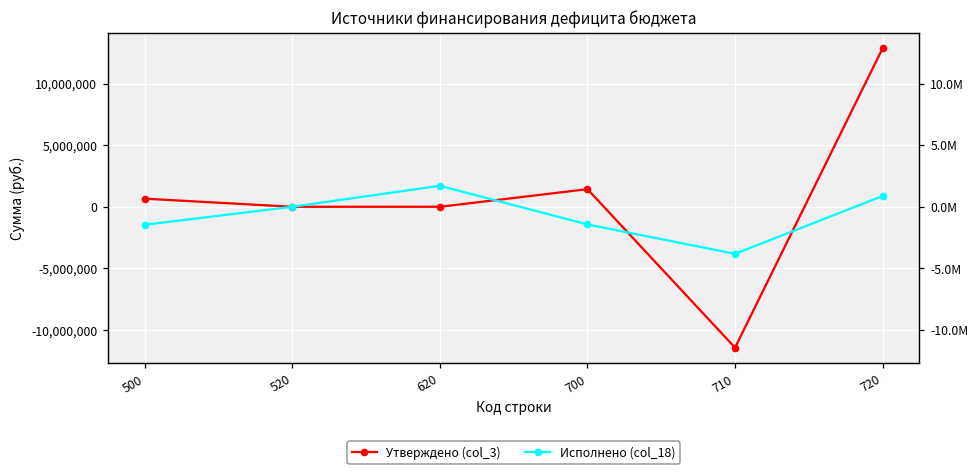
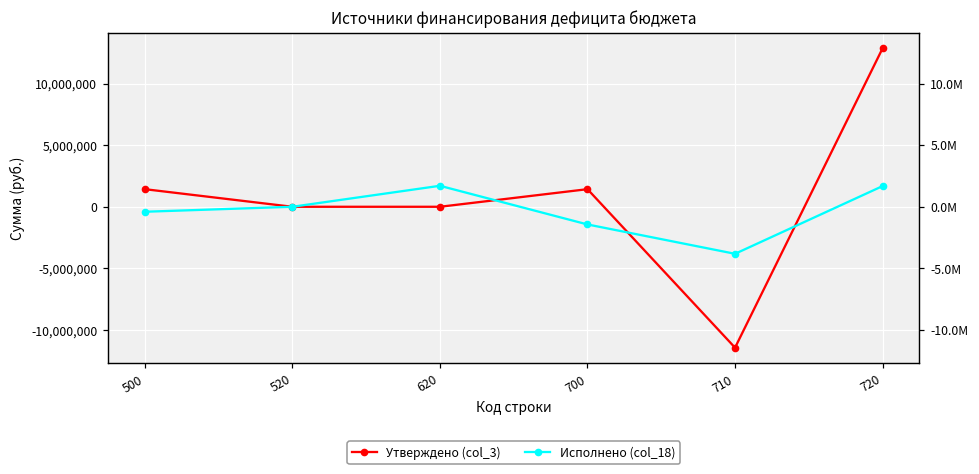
  {
    "Утверждено (col_3)": {
-     "500": "700,000",
+     "500": "1,400,000",
      "620": "0",
      "700": "1,400,000",
      "710": "-11,400,000",
      "720": "12,900,000"
    },
    "Исполнено (col_18)": {
-     "500": "-1,500,000",
+     "500": "-400,000",
      "620": "1,700,000",
      "700": "-1,400,000",
      "710": "-3,800,000",
-     "720": "900,000"
+     "720": "1,700,000"
    }
  }
